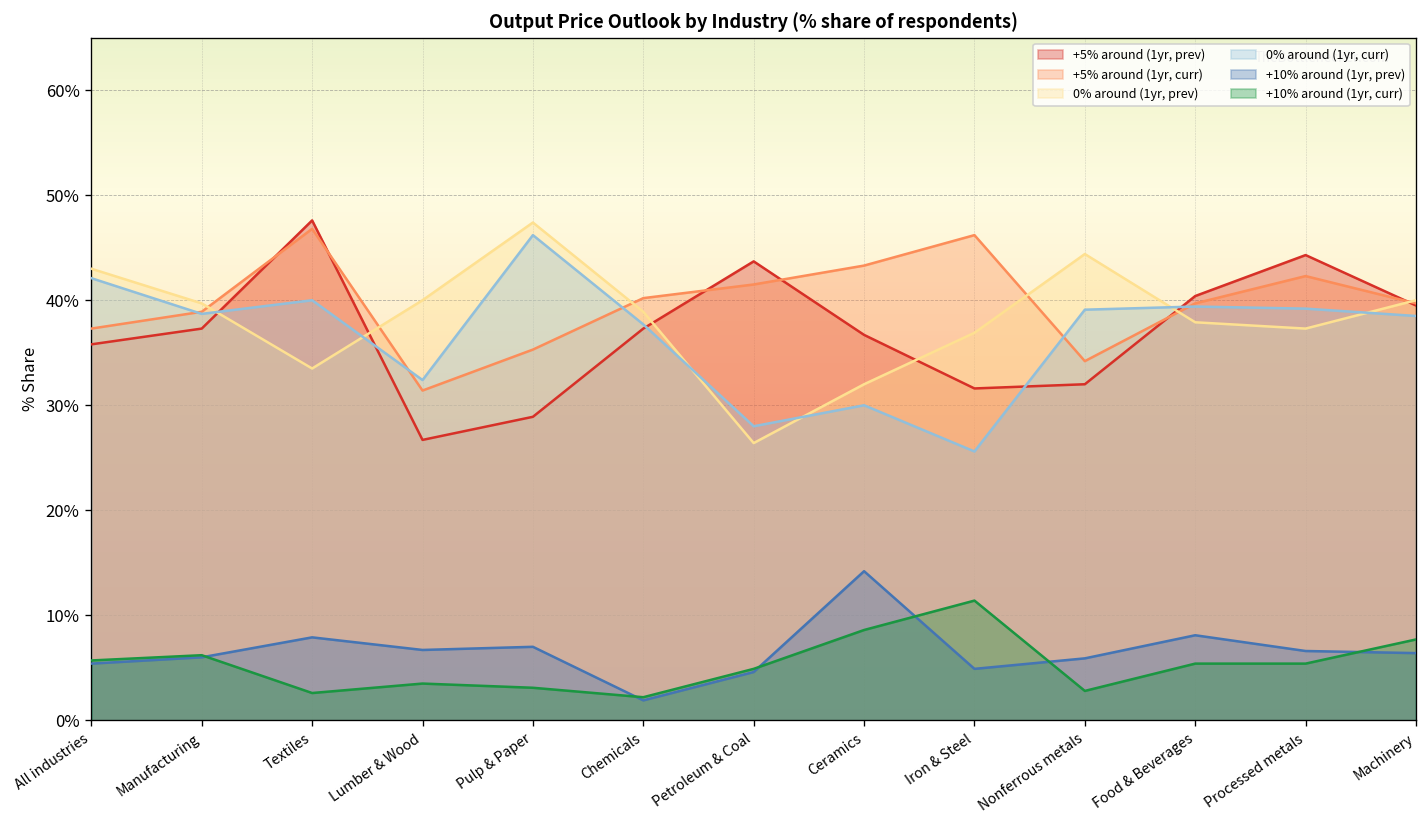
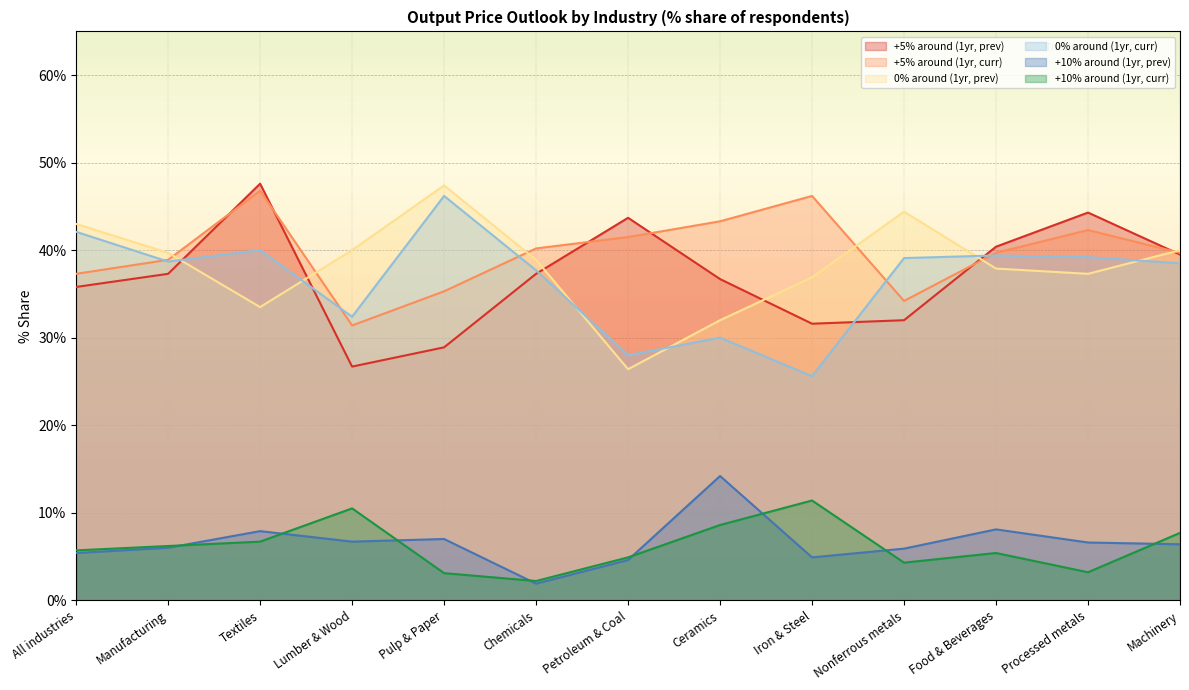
  {
    "+10% around (1yr, curr)": {
      "All industries": "6%",
-     "Textiles": "3%",
-     "Lumber & Wood": "4%",
+     "Textiles": "7%",
+     "Lumber & Wood": "11%",
      "Pulp & Paper": "3%",
      "Chemicals": "2%",
      "Petroleum & Coal": "5%",
      "Ceramics": "9%",
      "Iron & Steel": "11%",
-     "Nonferrous metals": "3%",
+     "Nonferrous metals": "4%",
      "Food & Beverages": "5%",
-     "Processed metals": "5%",
+     "Processed metals": "3%",
      "Machinery": "8%"
    }
  }
